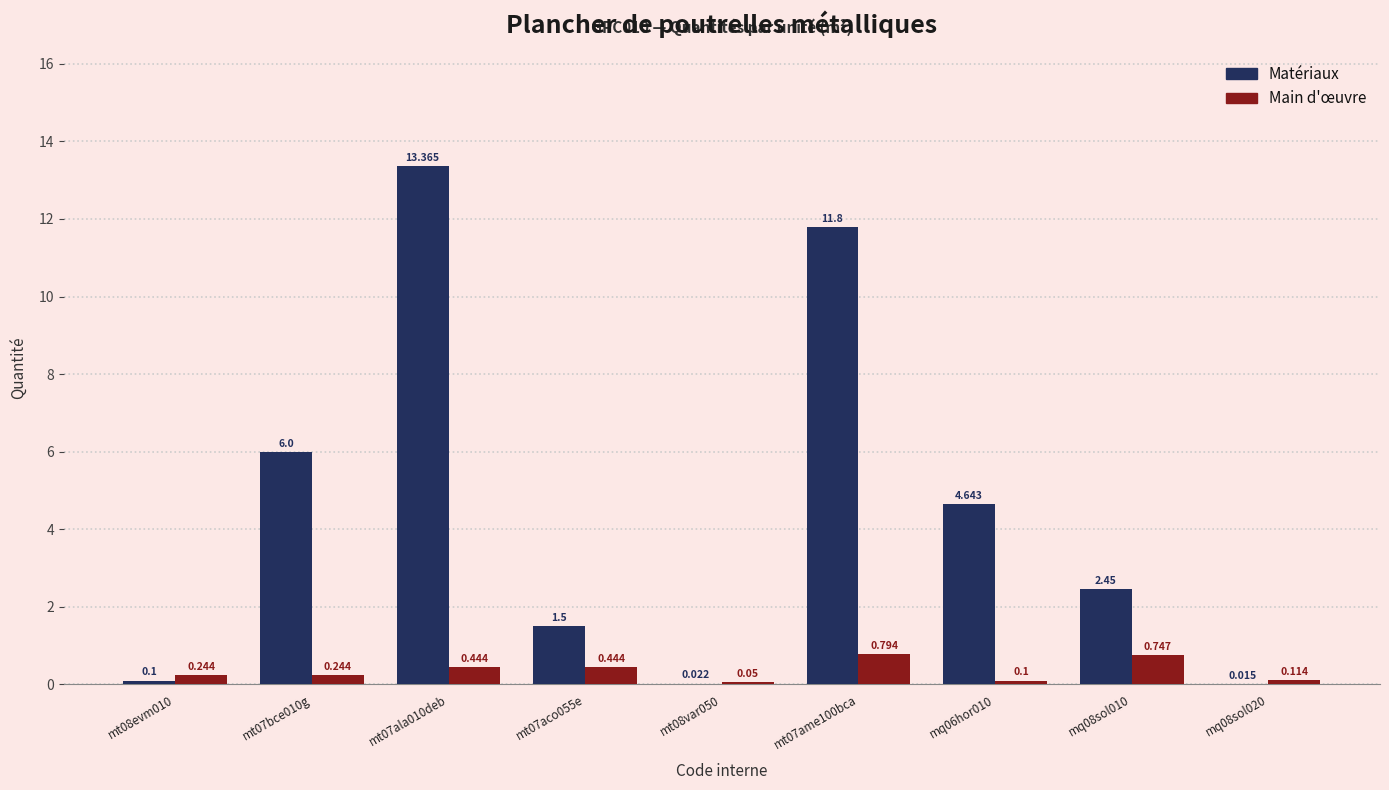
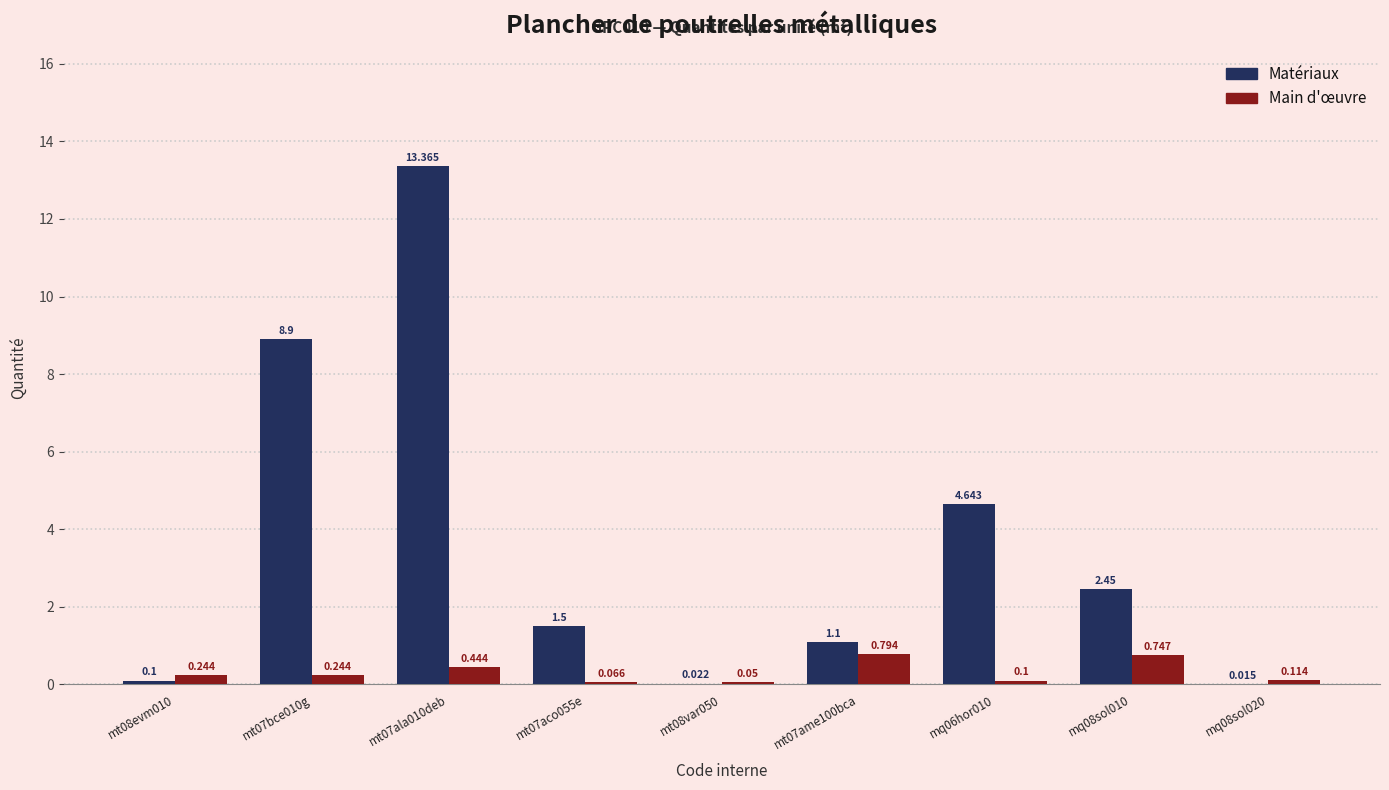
  {
    "Matériaux": {
      "mt08evm010": 0.1,
-     "mt07bce010g": 6.0,
+     "mt07bce010g": 8.9,
      "mt07ala010deb": 13.365,
      "mt07aco055e": 1.5,
      "mt08var050": 0.022,
-     "mt07ame100bca": 11.8,
+     "mt07ame100bca": 1.1,
      "mq06hor010": 4.643,
      "mq08sol010": 2.45,
      "mq08sol020": 0.015
    },
    "Main d'œuvre": {
      "mt08evm010": 0.244,
      "mt07bce010g": 0.244,
      "mt07ala010deb": 0.444,
-     "mt07aco055e": 0.444,
+     "mt07aco055e": 0.066,
      "mt08var050": 0.05,
      "mt07ame100bca": 0.794,
      "mq06hor010": 0.1,
      "mq08sol010": 0.747,
      "mq08sol020": 0.114
    }
  }
